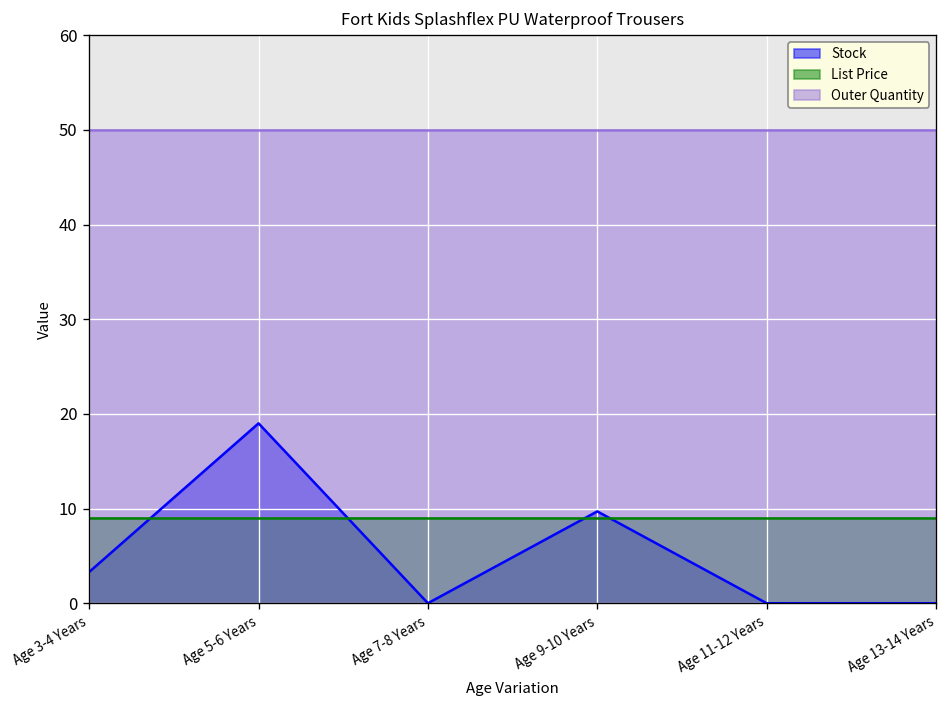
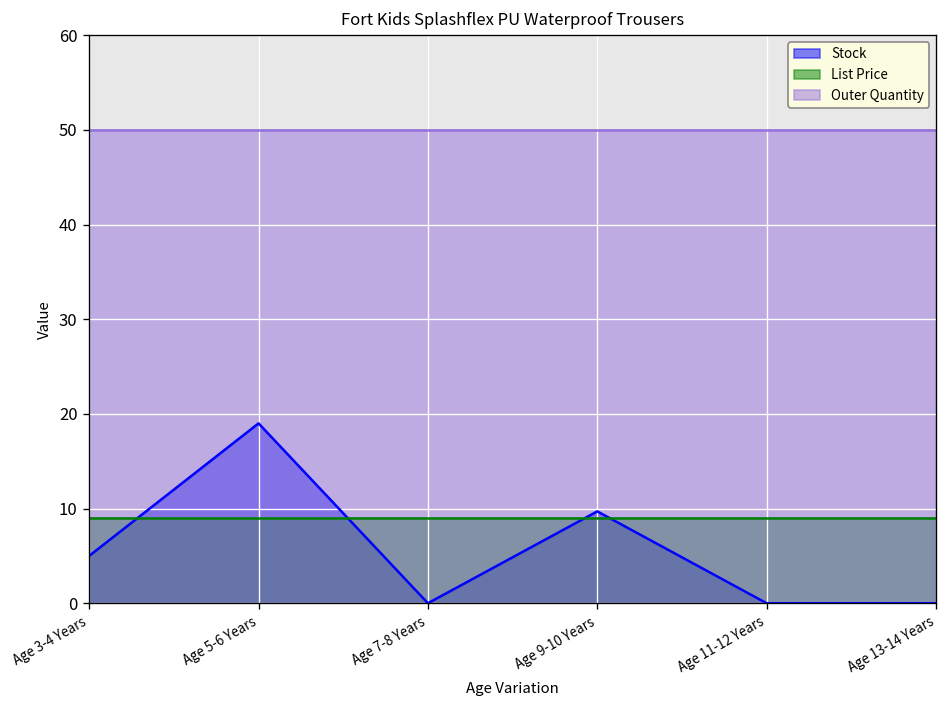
  {
    "Stock": {
-     "Age 3-4 Years": 3,
+     "Age 3-4 Years": 5,
      "Age 5-6 Years": 19,
      "Age 7-8 Years": 0,
      "Age 9-10 Years": 10,
      "Age 11-12 Years": 0,
      "Age 13-14 Years": 0
    },
    "List Price": {
      "Age 3-4 Years": 9,
      "Age 5-6 Years": 9,
      "Age 7-8 Years": 9,
      "Age 9-10 Years": 9,
      "Age 11-12 Years": 9,
      "Age 13-14 Years": 9
    },
    "Outer Quantity": {
      "Age 3-4 Years": 50,
      "Age 5-6 Years": 50,
      "Age 7-8 Years": 50,
      "Age 9-10 Years": 50,
      "Age 11-12 Years": 50,
      "Age 13-14 Years": 50
    }
  }
